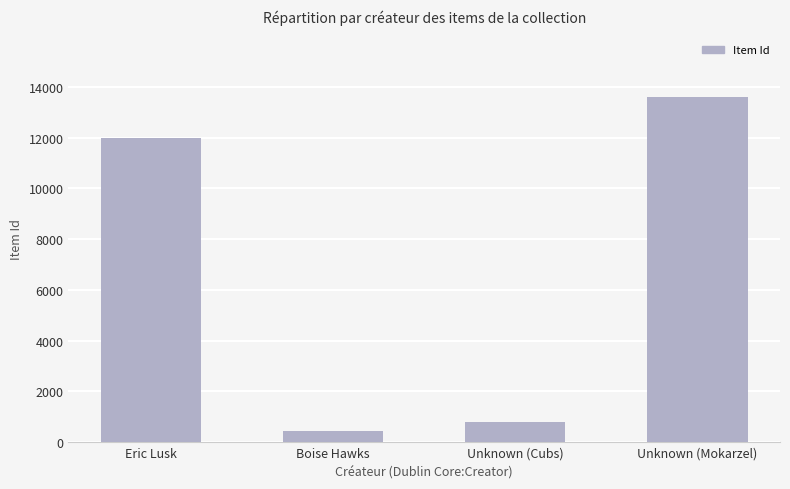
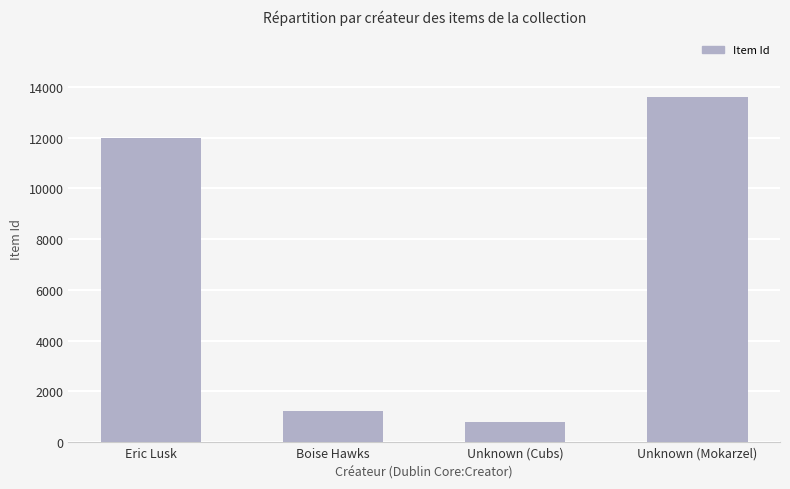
  {
    "Eric Lusk": 12000,
-   "Boise Hawks": 400,
+   "Boise Hawks": 1200,
    "Unknown (Cubs)": 800,
    "Unknown (Mokarzel)": 13600
  }
